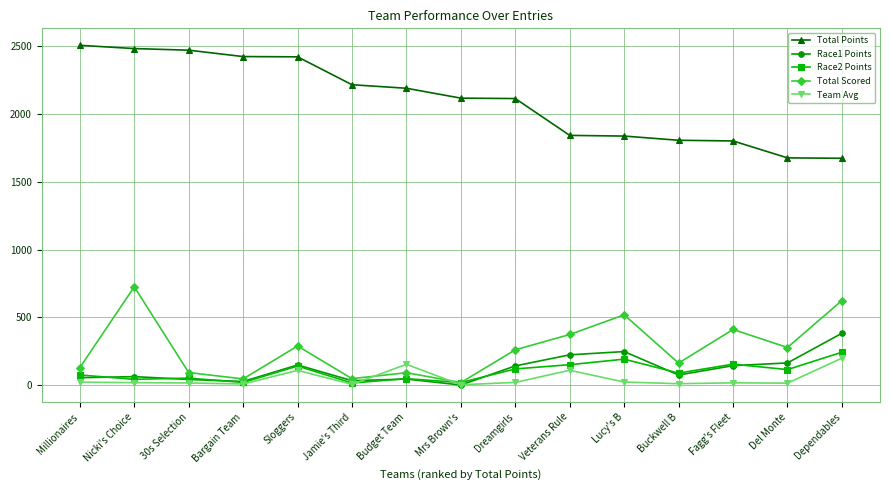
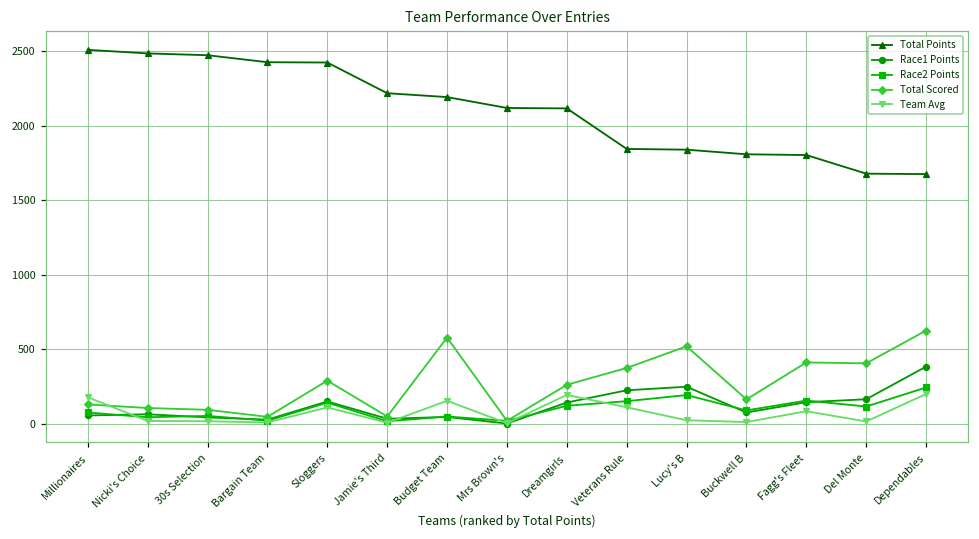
  {
    "Total Scored": {
      "Millionaires": 130,
-     "Nicki's Choice": 730,
+     "Nicki's Choice": 100,
      "30s Selection": 90,
      "Bargain Team": 50,
      "Sloggers": 290,
-     "Budget Team": 90,
+     "Budget Team": 580,
      "Dreamgirls": 260,
      "Veterans Rule": 370,
      "Lucy's B": 520,
      "Buckwell B": 160,
      "Fagg's Fleet": 410,
-     "Del Monte": 280,
+     "Del Monte": 400,
      "Dependables": 620
    },
    "Team Avg": {
-     "Millionaires": 20,
+     "Millionaires": 180,
      "Nicki's Choice": 20,
      "30s Selection": 20,
      "Sloggers": 110,
      "Budget Team": 150,
-     "Dreamgirls": 20,
+     "Dreamgirls": 190,
      "Veterans Rule": 110,
      "Lucy's B": 20,
      "Buckwell B": 10,
-     "Fagg's Fleet": 20,
+     "Fagg's Fleet": 80,
      "Del Monte": 10,
      "Dependables": 200
    }
  }
